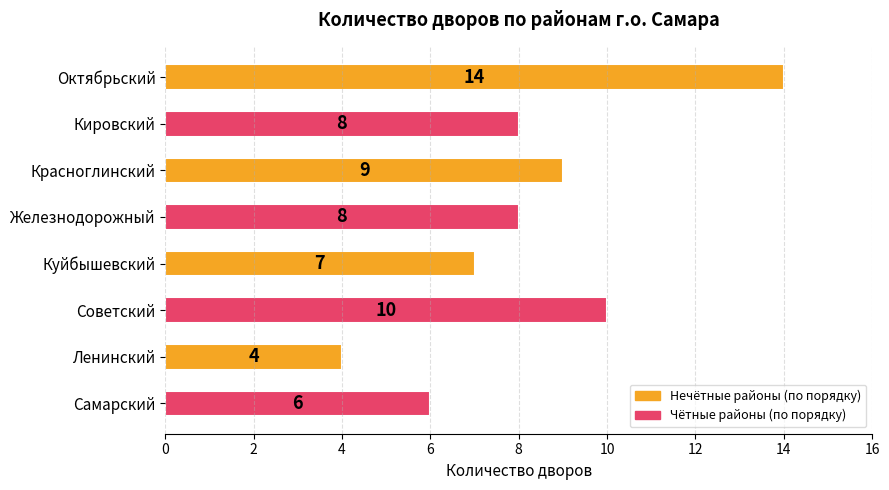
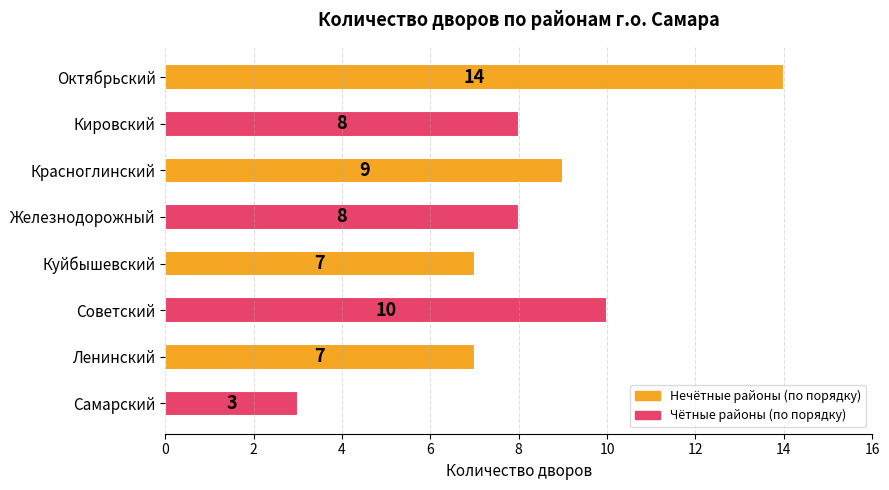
  {
    "Октябрьский": 14,
    "Кировский": 8,
    "Красноглинский": 9,
    "Железнодорожный": 8,
    "Куйбышевский": 7,
    "Советский": 10,
-   "Ленинский": 4,
-   "Самарский": 6
+   "Ленинский": 7,
+   "Самарский": 3
  }
